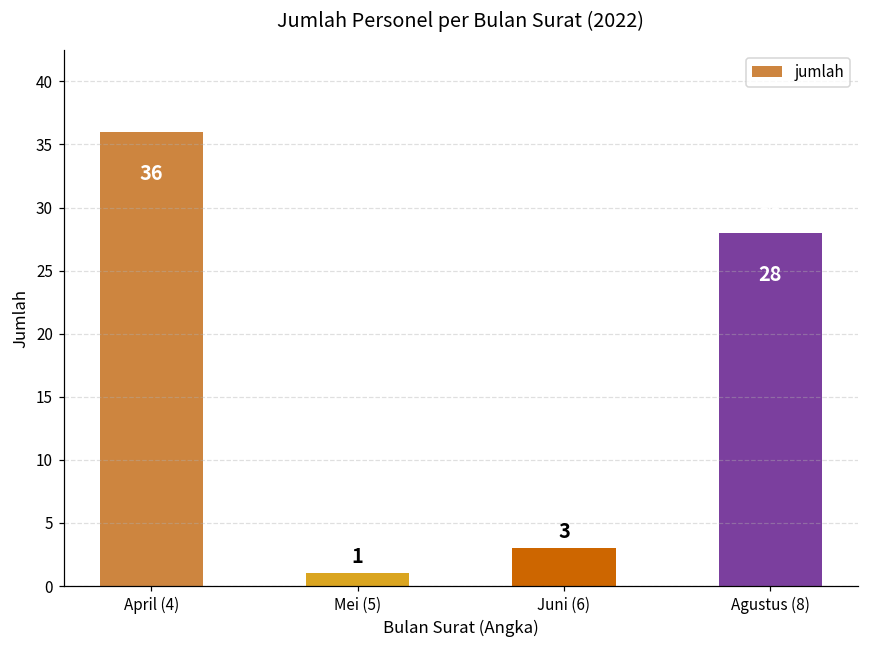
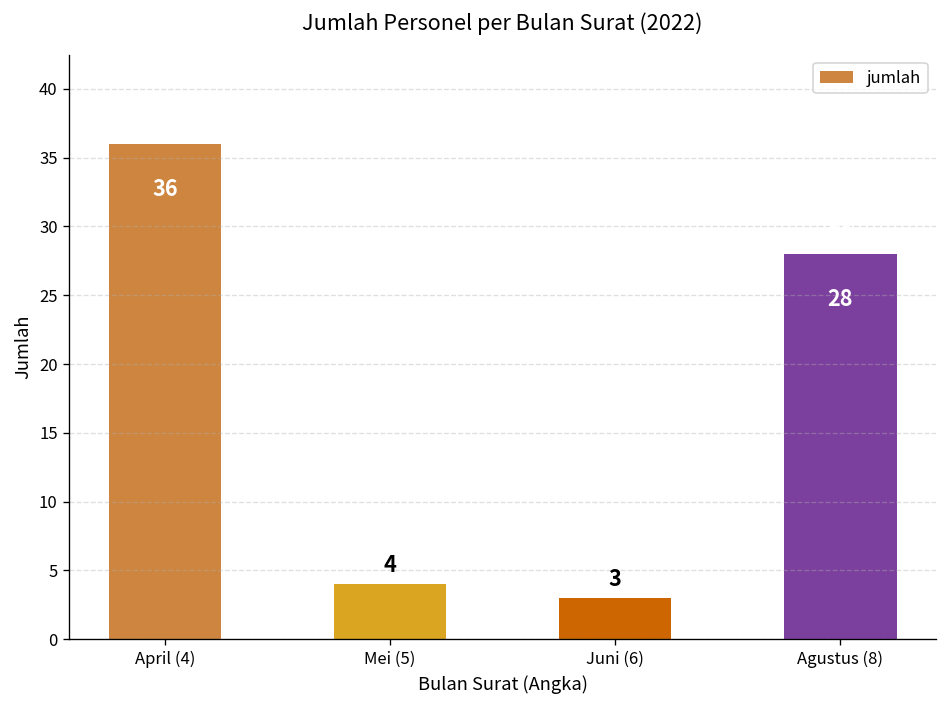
  {
    "April (4)": 36,
-   "Mei (5)": 1,
+   "Mei (5)": 4,
    "Juni (6)": 3,
    "Agustus (8)": 28
  }
